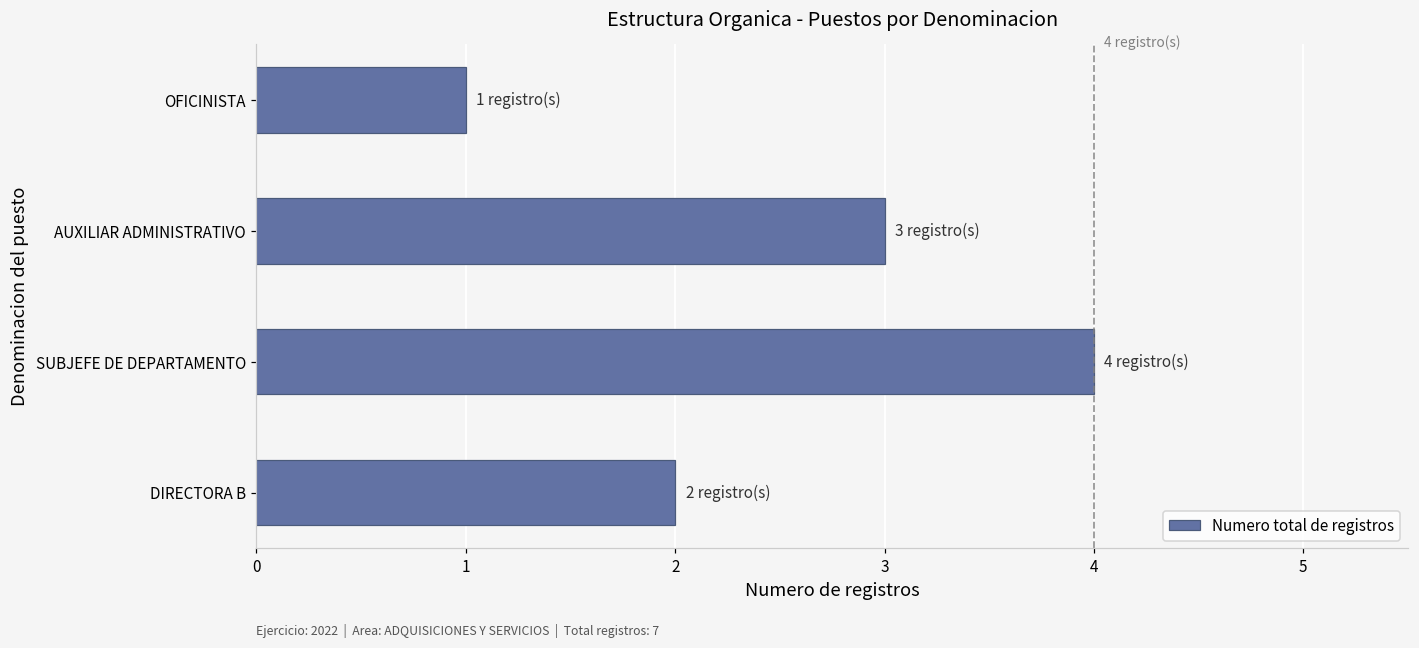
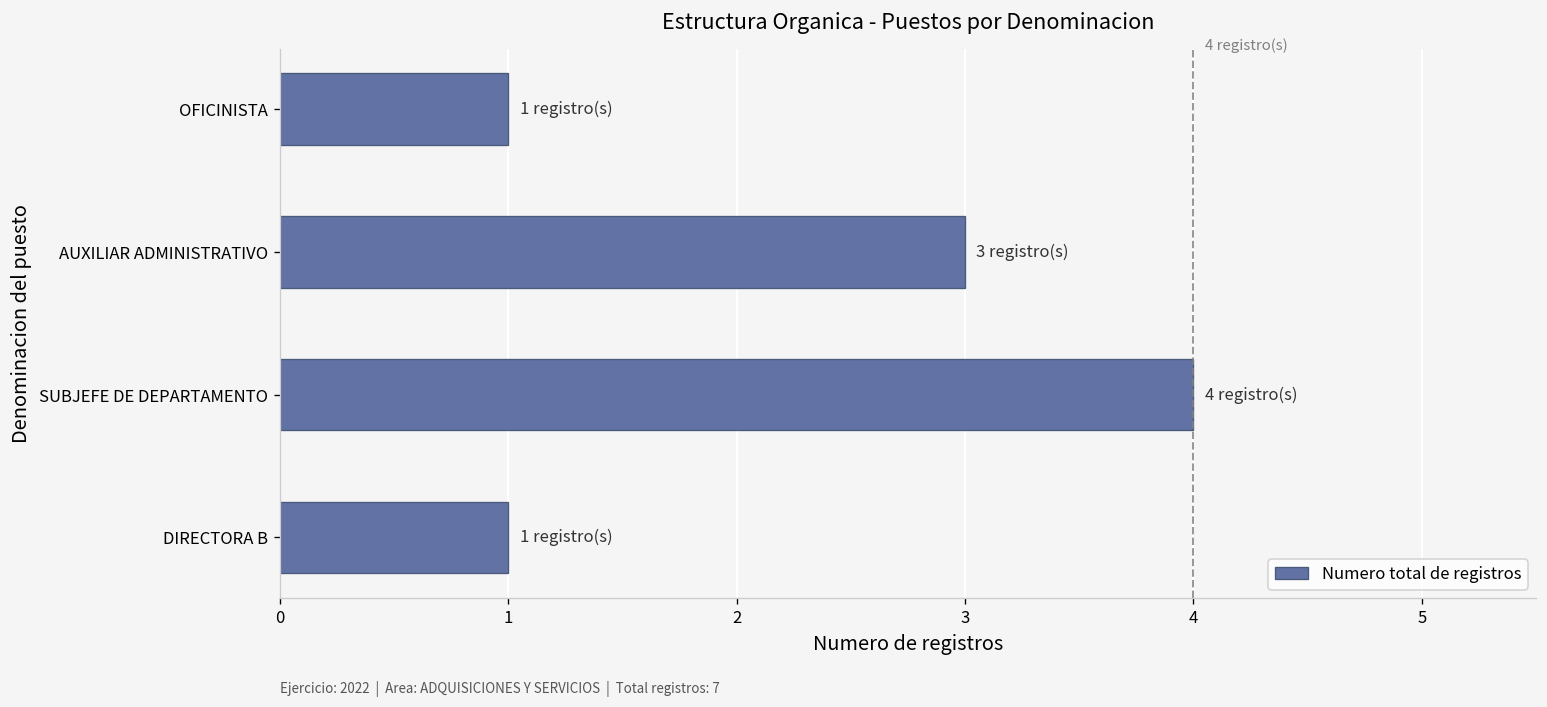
  {
    "OFICINISTA": 1,
    "AUXILIAR ADMINISTRATIVO": 3,
    "SUBJEFE DE DEPARTAMENTO": 4,
-   "DIRECTORA B": 2
+   "DIRECTORA B": 1
  }
